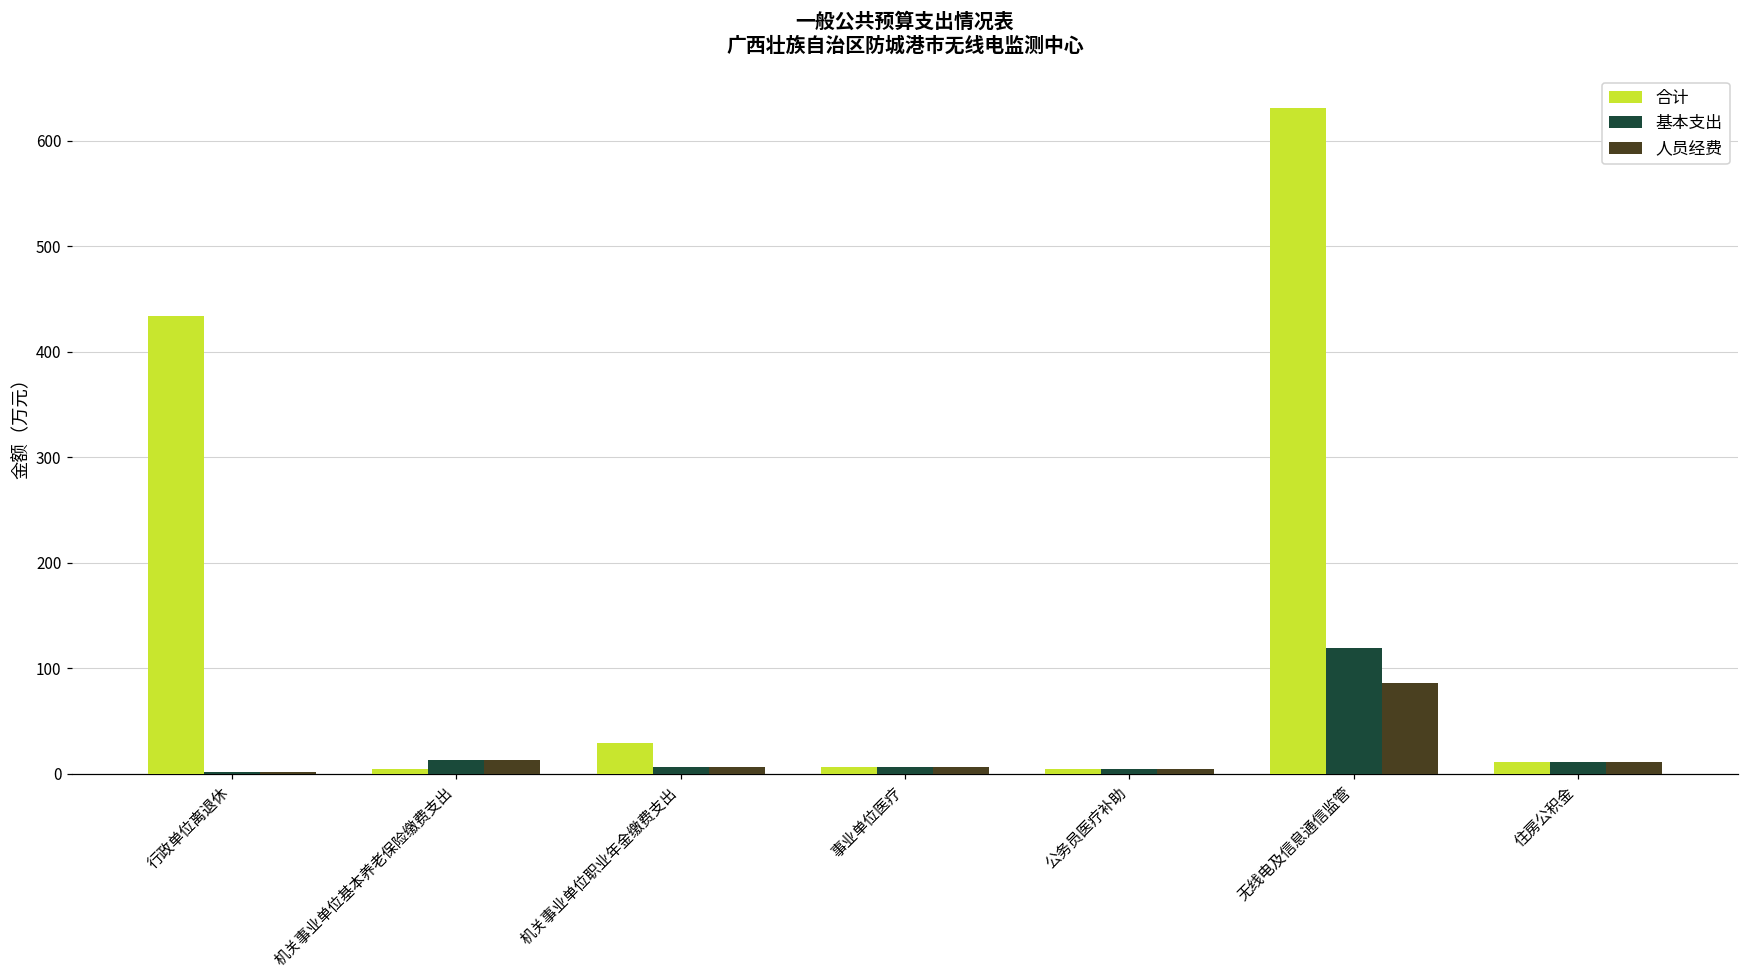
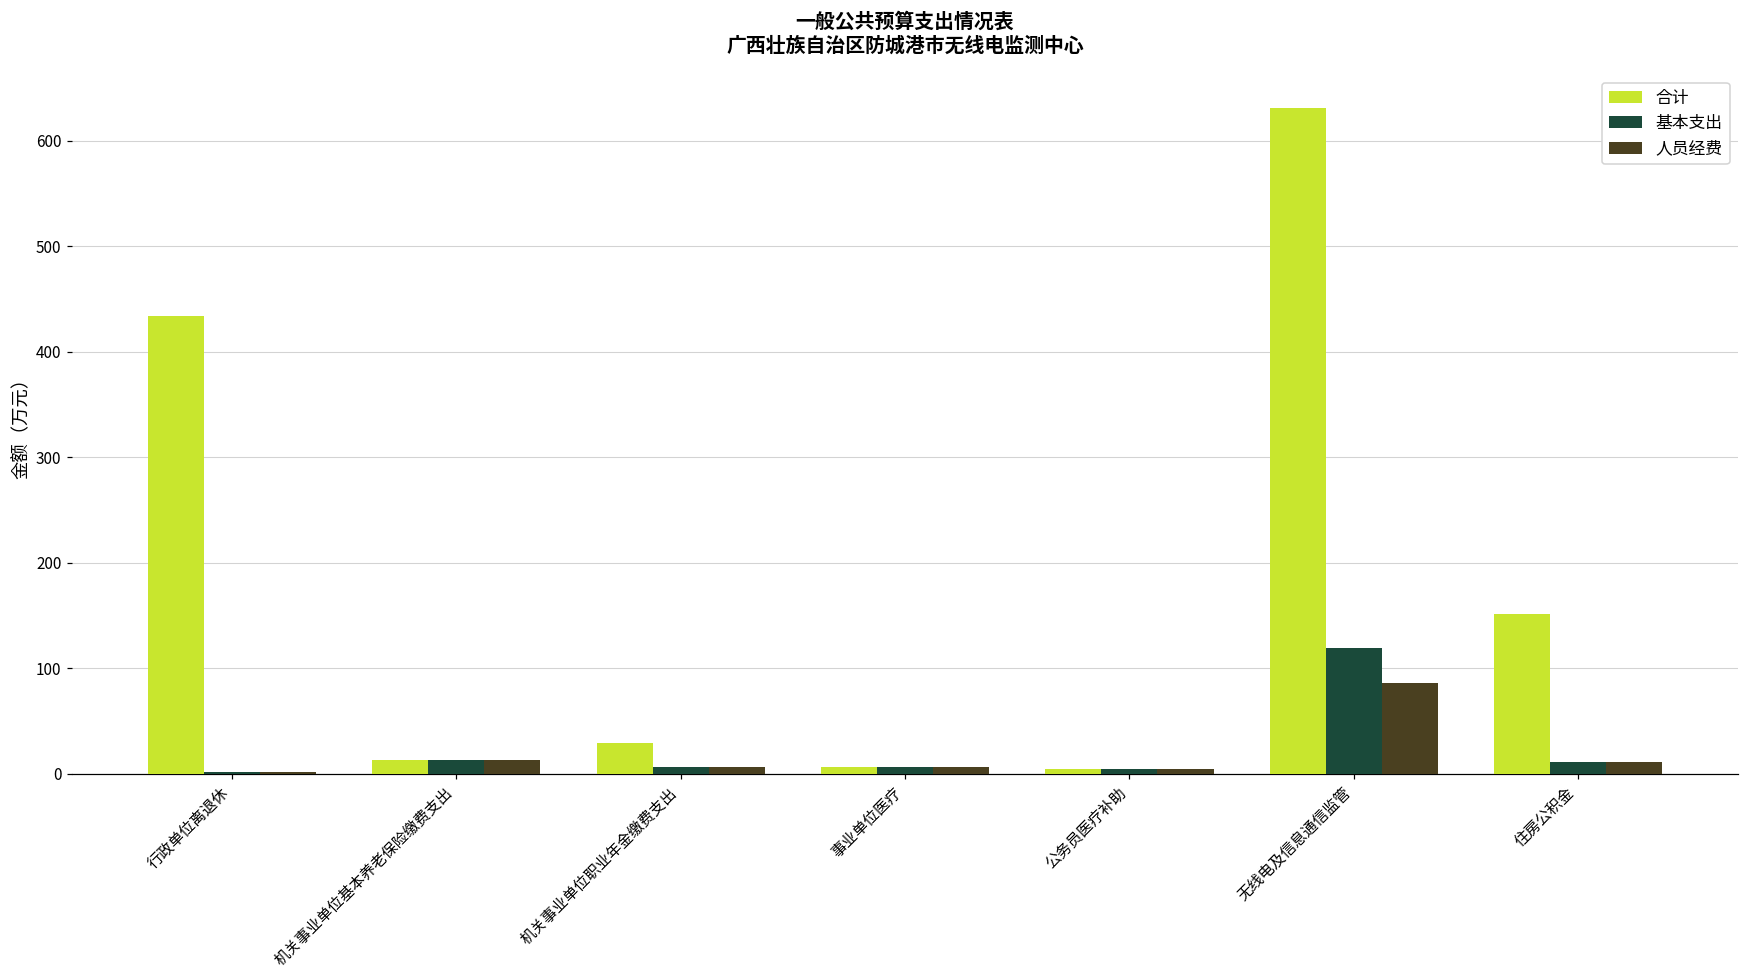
  {
    "合计": {
      "行政单位离退休": 430,
-     "机关事业单位基本养老保险缴费支出": 0,
+     "机关事业单位基本养老保险缴费支出": 10,
      "机关事业单位职业年金缴费支出": 30,
      "事业单位医疗": 10,
      "公务员医疗补助": 0,
      "无线电及信息通信监管": 630,
-     "住房公积金": 10
+     "住房公积金": 150
    }
  }
